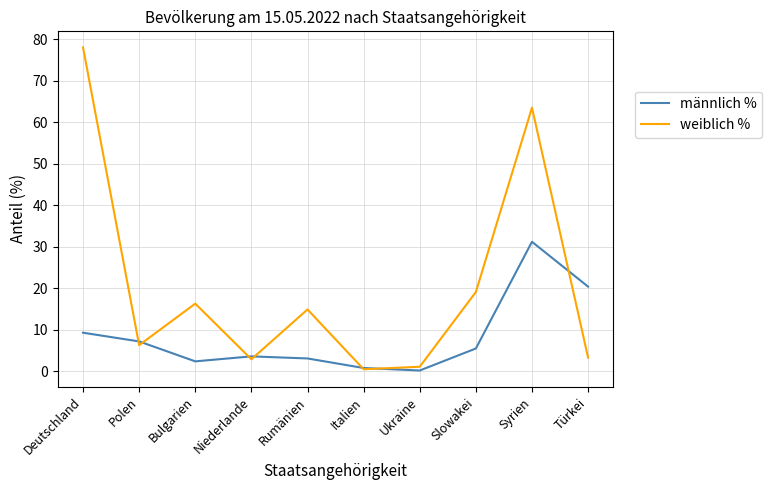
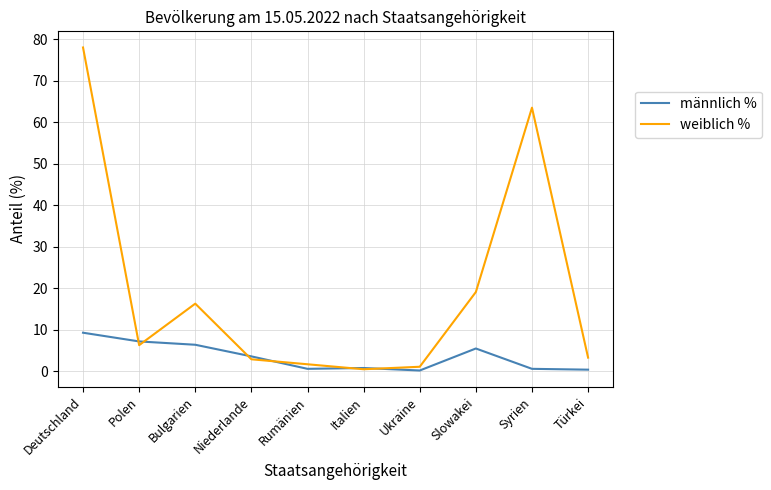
  {
    "männlich %": {
      "Deutschland": 9,
      "Polen": 7,
-     "Bulgarien": 2,
+     "Bulgarien": 6,
      "Niederlande": 4,
-     "Rumänien": 3,
+     "Rumänien": 1,
      "Ukraine": 0,
      "Slowakei": 6,
-     "Syrien": 31,
-     "Türkei": 20
+     "Syrien": 1,
+     "Türkei": 0
    },
    "weiblich %": {
      "Deutschland": 78,
      "Polen": 6,
      "Bulgarien": 16,
      "Niederlande": 3,
-     "Rumänien": 15,
+     "Rumänien": 2,
      "Ukraine": 1,
      "Slowakei": 19,
      "Syrien": 64,
      "Türkei": 3
    }
  }
